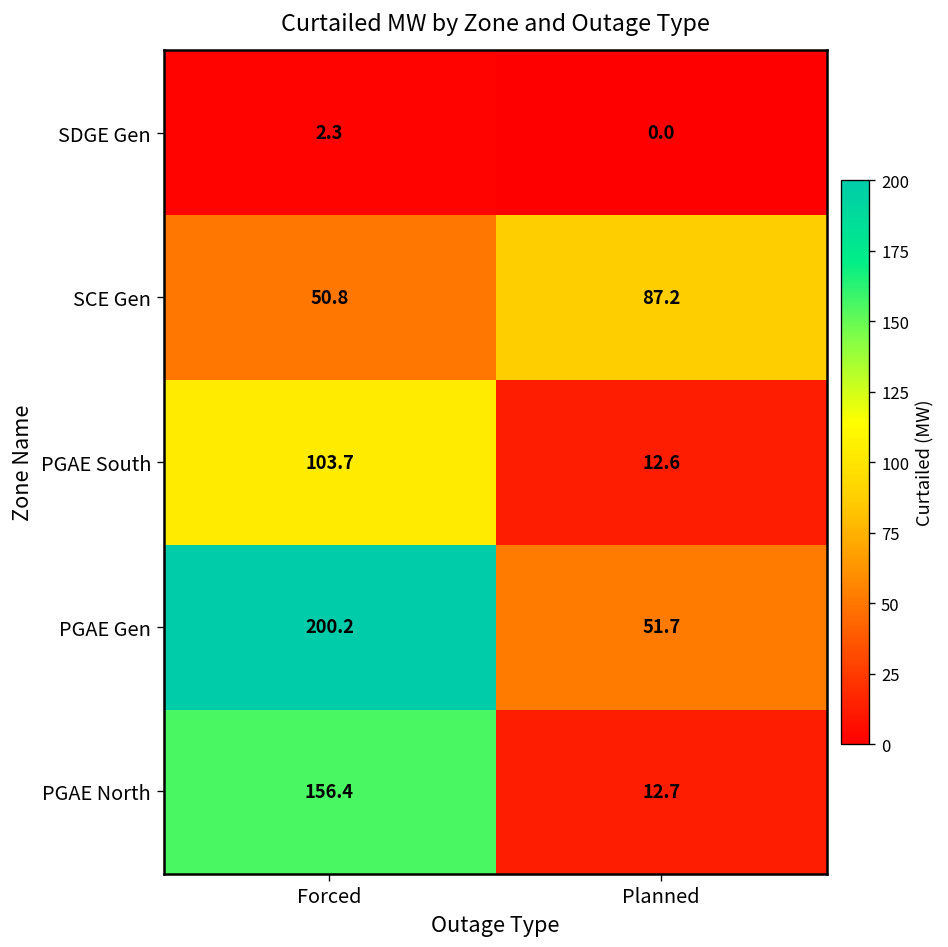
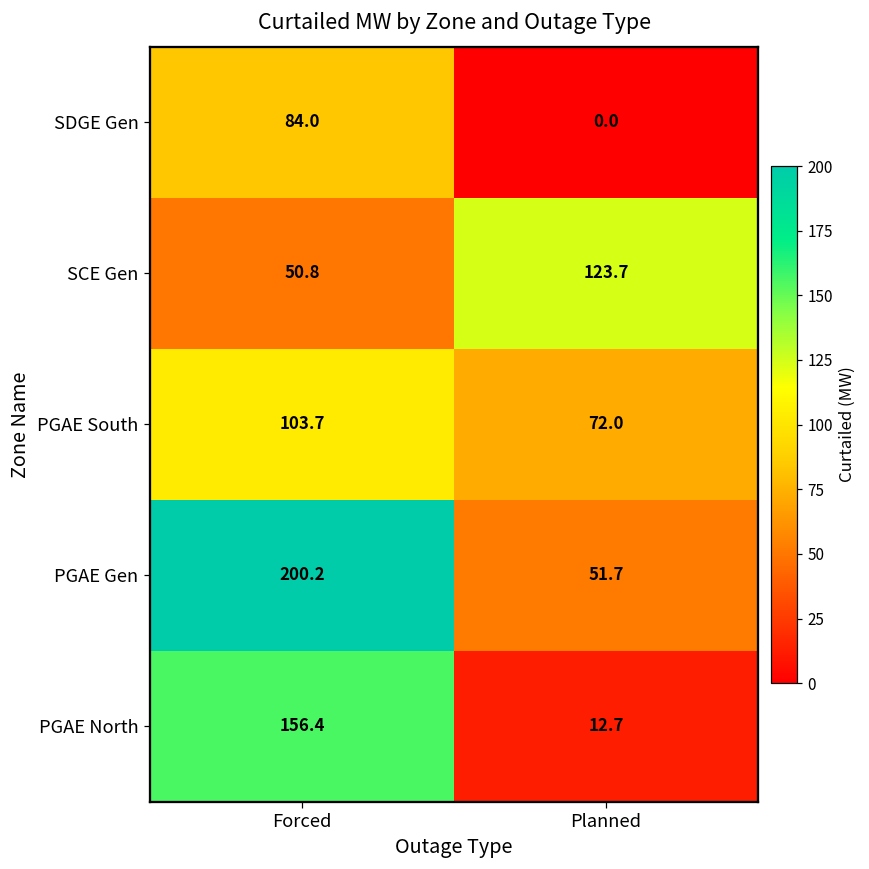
  {
    "SDGE Gen": {
-     "Forced": 2.3,
+     "Forced": 84.0,
      "Planned": 0.0
    },
    "SCE Gen": {
      "Forced": 50.8,
-     "Planned": 87.2
+     "Planned": 123.7
    },
    "PGAE South": {
      "Forced": 103.7,
-     "Planned": 12.6
+     "Planned": 72.0
    },
    "PGAE Gen": {
      "Forced": 200.2,
      "Planned": 51.7
    },
    "PGAE North": {
      "Forced": 156.4,
      "Planned": 12.7
    }
  }
